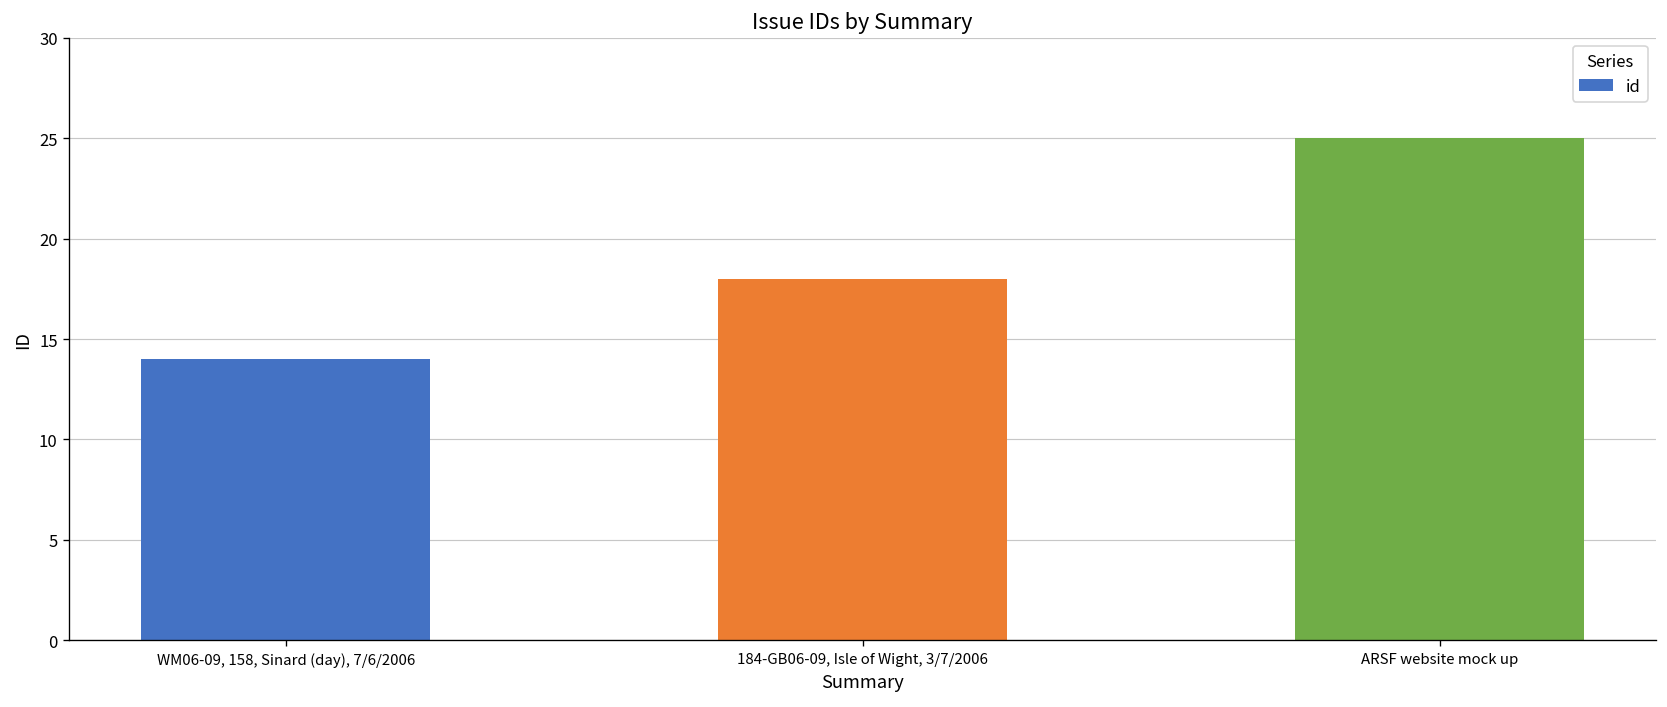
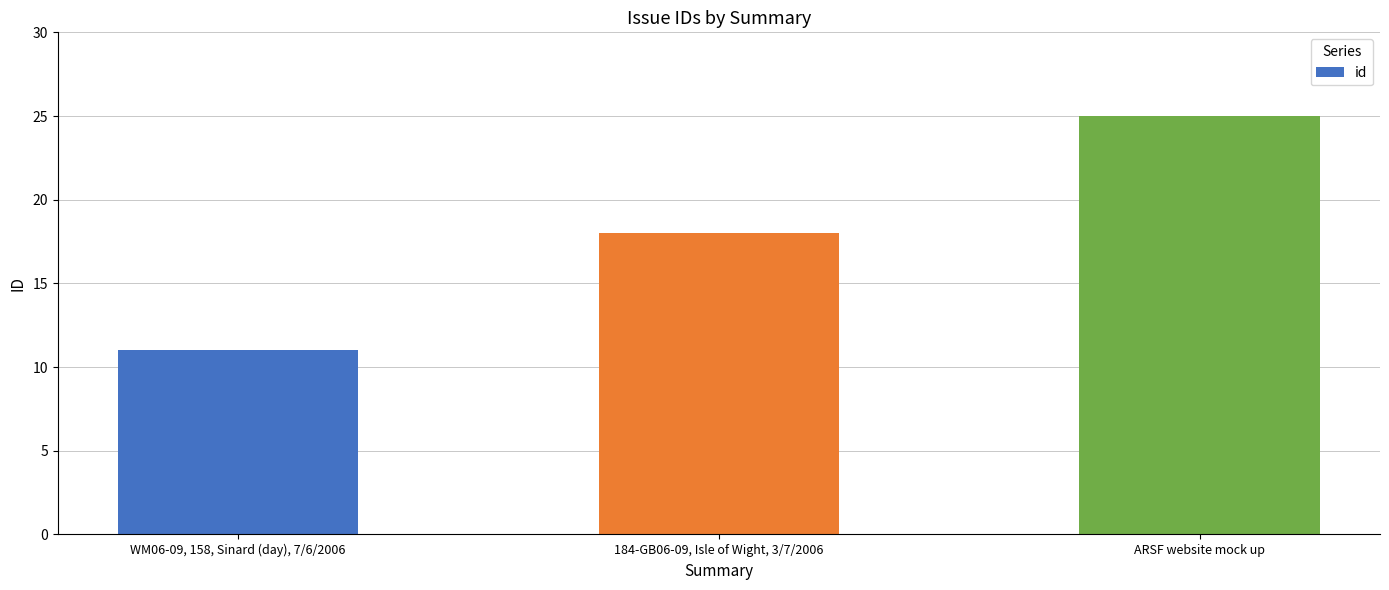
  {
-   "WM06-09, 158, Sinard (day), 7/6/2006": 14,
+   "WM06-09, 158, Sinard (day), 7/6/2006": 11,
    "184-GB06-09, Isle of Wight, 3/7/2006": 18,
    "ARSF website mock up": 25
  }
